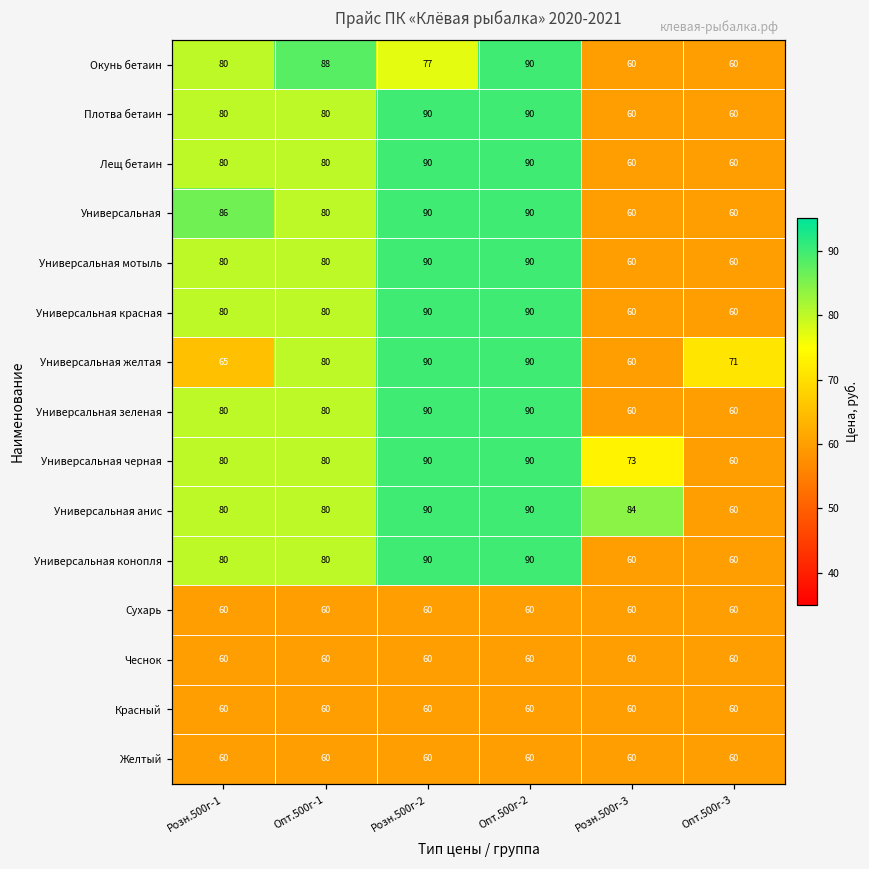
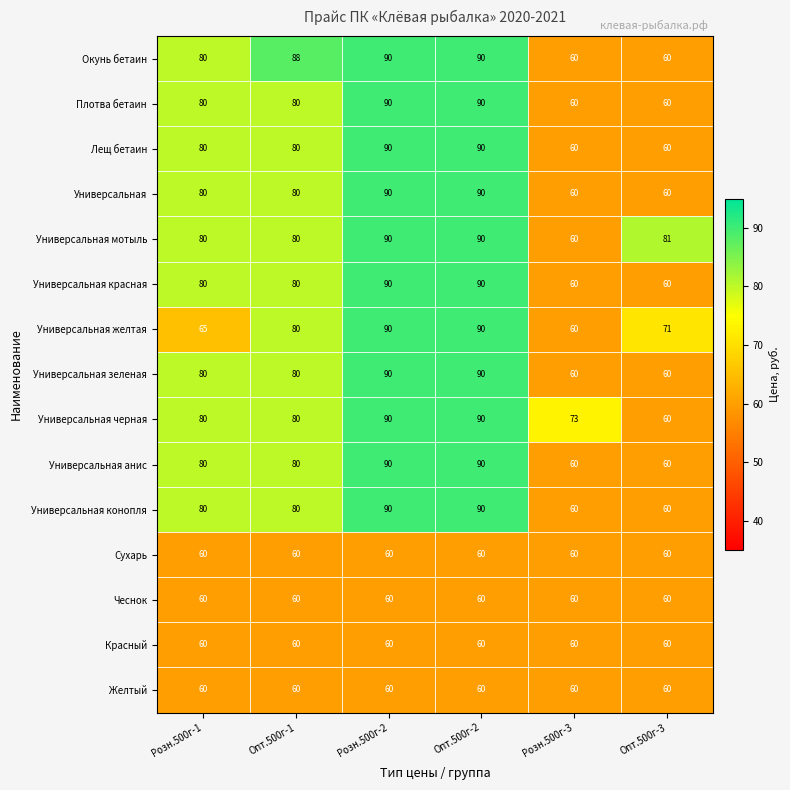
  {
    "Окунь бетаин": {
      "Розн.500г-1": 80,
      "Опт.500г-1": 88,
-     "Розн.500г-2": 77,
+     "Розн.500г-2": 90,
      "Опт.500г-2": 90,
      "Розн.500г-3": 60,
      "Опт.500г-3": 60
    },
    "Плотва бетаин": {
      "Розн.500г-1": 80,
      "Опт.500г-1": 80,
      "Розн.500г-2": 90,
      "Опт.500г-2": 90,
      "Розн.500г-3": 60,
      "Опт.500г-3": 60
    },
    "Лещ бетаин": {
      "Розн.500г-1": 80,
      "Опт.500г-1": 80,
      "Розн.500г-2": 90,
      "Опт.500г-2": 90,
      "Розн.500г-3": 60,
      "Опт.500г-3": 60
    },
    "Универсальная": {
-     "Розн.500г-1": 86,
+     "Розн.500г-1": 80,
      "Опт.500г-1": 80,
      "Розн.500г-2": 90,
      "Опт.500г-2": 90,
      "Розн.500г-3": 60,
      "Опт.500г-3": 60
    },
    "Универсальная мотыль": {
      "Розн.500г-1": 80,
      "Опт.500г-1": 80,
      "Розн.500г-2": 90,
      "Опт.500г-2": 90,
      "Розн.500г-3": 60,
-     "Опт.500г-3": 60
+     "Опт.500г-3": 81
    },
    "Универсальная красная": {
      "Розн.500г-1": 80,
      "Опт.500г-1": 80,
      "Розн.500г-2": 90,
      "Опт.500г-2": 90,
      "Розн.500г-3": 60,
      "Опт.500г-3": 60
    },
    "Универсальная желтая": {
      "Розн.500г-1": 65,
      "Опт.500г-1": 80,
      "Розн.500г-2": 90,
      "Опт.500г-2": 90,
      "Розн.500г-3": 60,
      "Опт.500г-3": 71
    },
    "Универсальная зеленая": {
      "Розн.500г-1": 80,
      "Опт.500г-1": 80,
      "Розн.500г-2": 90,
      "Опт.500г-2": 90,
      "Розн.500г-3": 60,
      "Опт.500г-3": 60
    },
    "Универсальная черная": {
      "Розн.500г-1": 80,
      "Опт.500г-1": 80,
      "Розн.500г-2": 90,
      "Опт.500г-2": 90,
      "Розн.500г-3": 73,
      "Опт.500г-3": 60
    },
    "Универсальная анис": {
      "Розн.500г-1": 80,
      "Опт.500г-1": 80,
      "Розн.500г-2": 90,
      "Опт.500г-2": 90,
-     "Розн.500г-3": 84,
+     "Розн.500г-3": 60,
      "Опт.500г-3": 60
    },
    "Универсальная конопля": {
      "Розн.500г-1": 80,
      "Опт.500г-1": 80,
      "Розн.500г-2": 90,
      "Опт.500г-2": 90,
      "Розн.500г-3": 60,
      "Опт.500г-3": 60
    },
    "Сухарь": {
      "Розн.500г-1": 60,
      "Опт.500г-1": 60,
      "Розн.500г-2": 60,
      "Опт.500г-2": 60,
      "Розн.500г-3": 60,
      "Опт.500г-3": 60
    },
    "Чеснок": {
      "Розн.500г-1": 60,
      "Опт.500г-1": 60,
      "Розн.500г-2": 60,
      "Опт.500г-2": 60,
      "Розн.500г-3": 60,
      "Опт.500г-3": 60
    },
    "Красный": {
      "Розн.500г-1": 60,
      "Опт.500г-1": 60,
      "Розн.500г-2": 60,
      "Опт.500г-2": 60,
      "Розн.500г-3": 60,
      "Опт.500г-3": 60
    },
    "Желтый": {
      "Розн.500г-1": 60,
      "Опт.500г-1": 60,
      "Розн.500г-2": 60,
      "Опт.500г-2": 60,
      "Розн.500г-3": 60,
      "Опт.500г-3": 60
    }
  }
